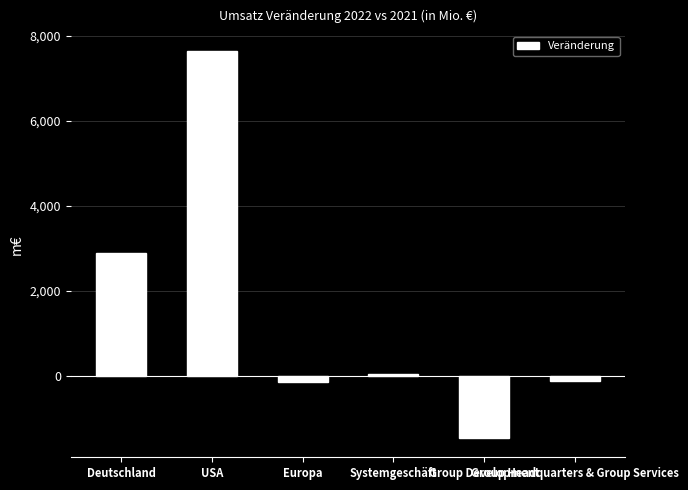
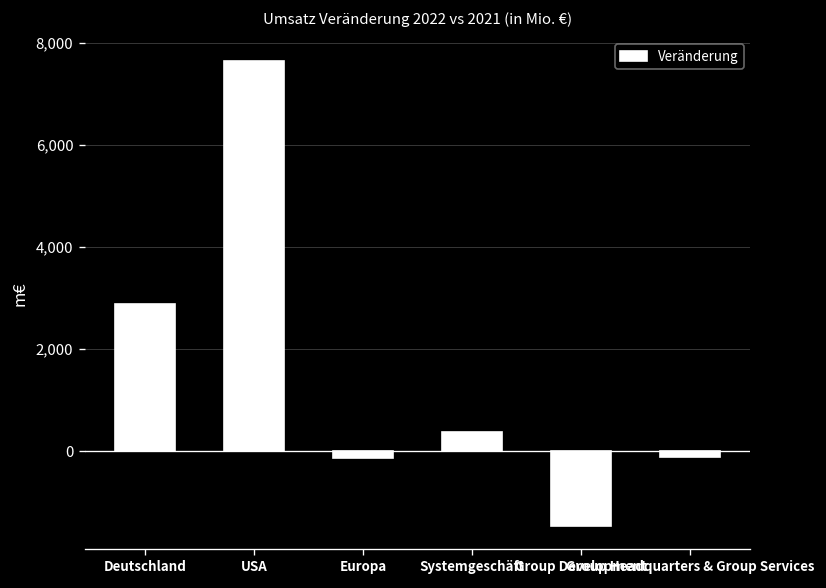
  {
    "Deutschland": "2,900",
    "USA": "7,600",
    "Europa": "-100",
-   "Systemgeschäft": "100"
+   "Systemgeschäft": "400"
  }
